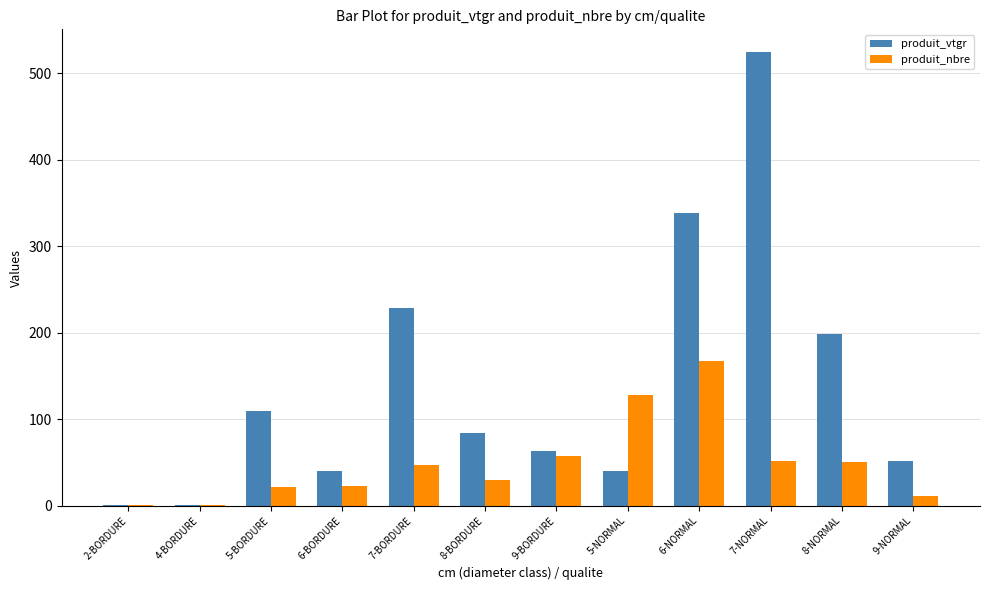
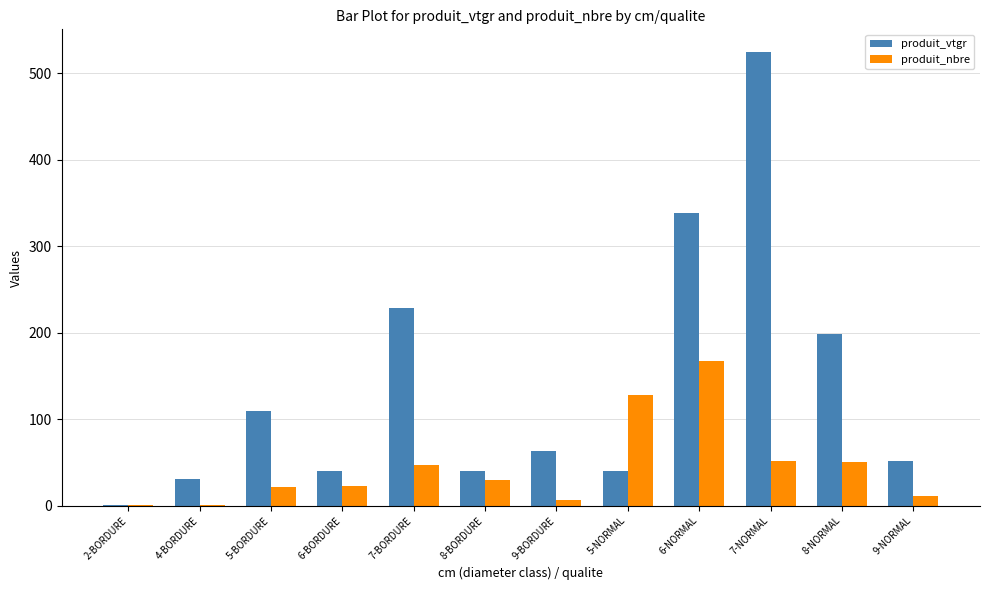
  {
    "produit_vtgr": {
-     "4-BORDURE": 0,
+     "4-BORDURE": 30,
      "5-BORDURE": 110,
      "6-BORDURE": 40,
      "7-BORDURE": 230,
-     "8-BORDURE": 80,
+     "8-BORDURE": 40,
      "9-BORDURE": 60,
      "5-NORMAL": 40,
      "6-NORMAL": 340,
      "7-NORMAL": 520,
      "8-NORMAL": 200,
      "9-NORMAL": 50
    },
    "produit_nbre": {
      "5-BORDURE": 20,
      "6-BORDURE": 20,
      "7-BORDURE": 50,
      "8-BORDURE": 30,
-     "9-BORDURE": 60,
+     "9-BORDURE": 10,
      "5-NORMAL": 130,
      "6-NORMAL": 170,
      "7-NORMAL": 50,
      "8-NORMAL": 50,
      "9-NORMAL": 10
    }
  }
